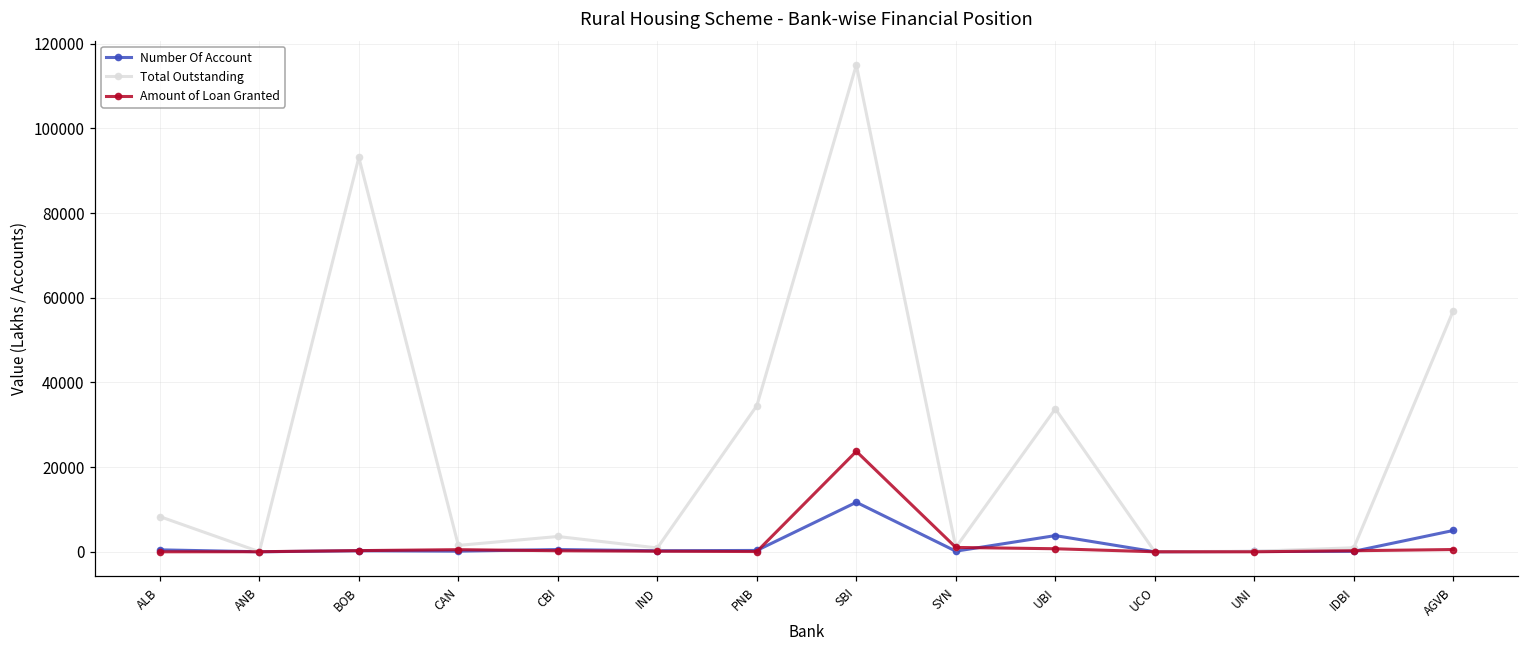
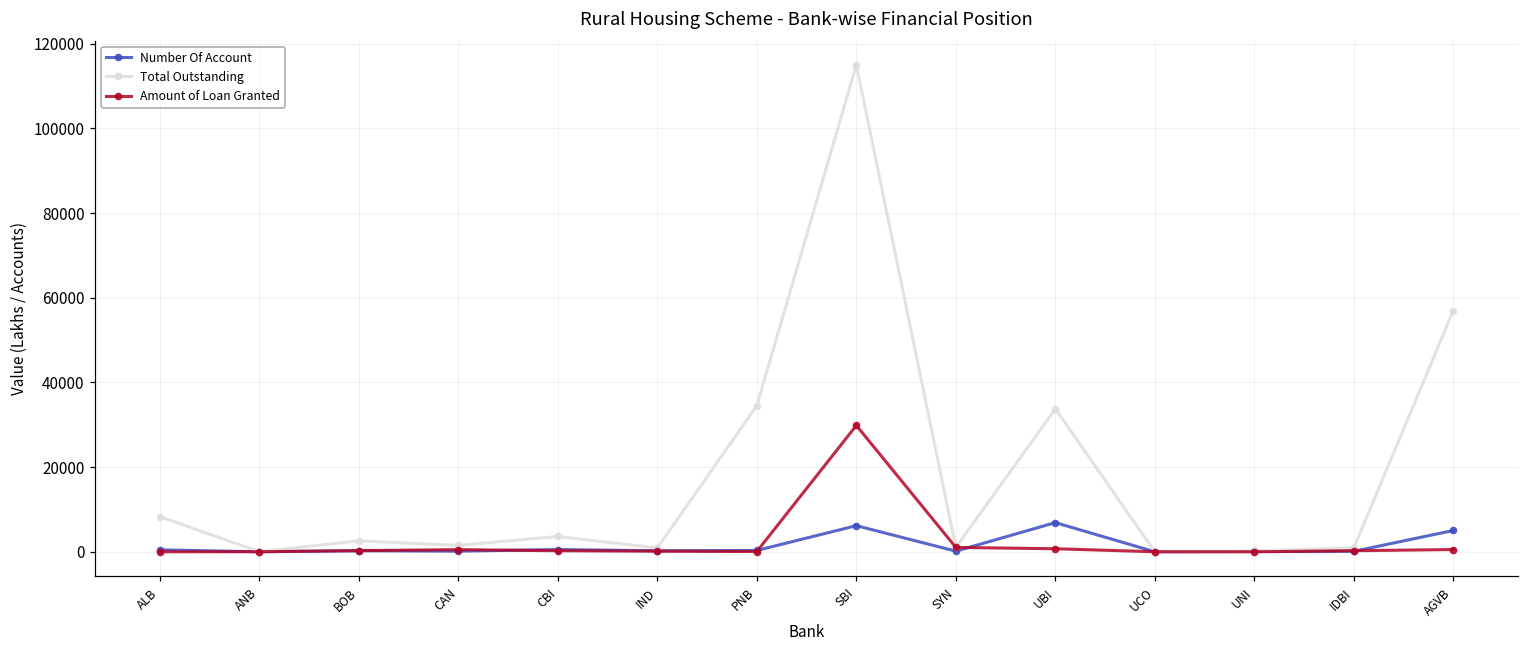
  {
    "Number Of Account": {
-     "SBI": 12000,
+     "SBI": 6000,
      "SYN": 0,
-     "UBI": 4000,
+     "UBI": 7000,
      "AGVB": 5000
    },
    "Total Outstanding": {
      "ALB": 8000,
-     "BOB": 93000,
+     "BOB": 3000,
      "CAN": 2000,
      "CBI": 4000,
      "IND": 1000,
      "PNB": 35000,
      "SBI": 115000,
      "UBI": 34000,
      "IDBI": 1000,
      "AGVB": 57000
    },
    "Amount of Loan Granted": {
-     "SBI": 24000,
+     "SBI": 30000,
      "UBI": 1000,
      "AGVB": 1000
    }
  }
